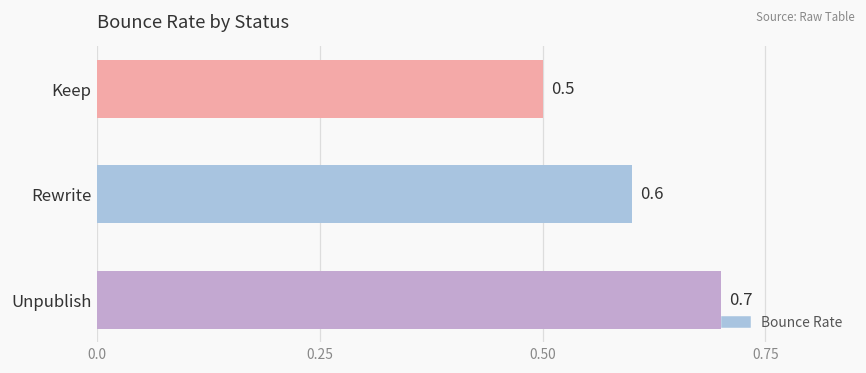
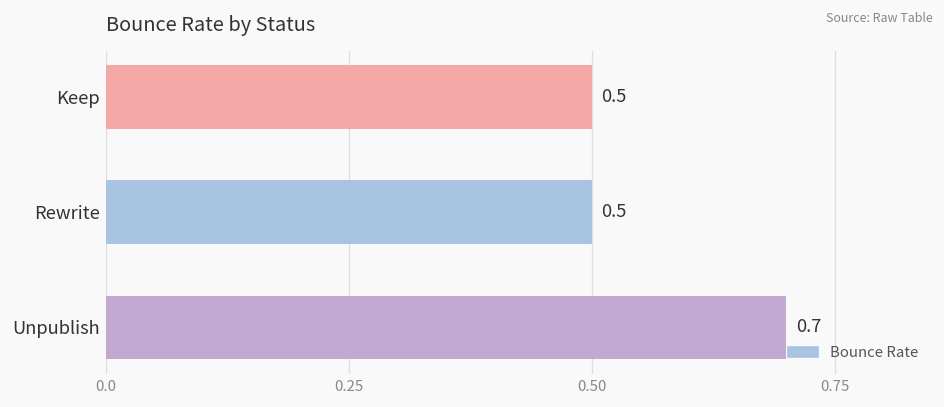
  {
    "Keep": 0.5,
-   "Rewrite": 0.6,
+   "Rewrite": 0.5,
    "Unpublish": 0.7
  }
